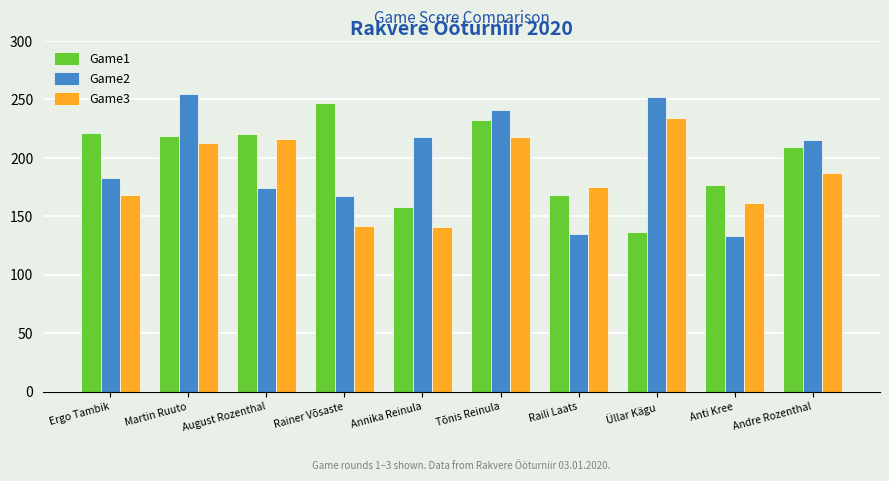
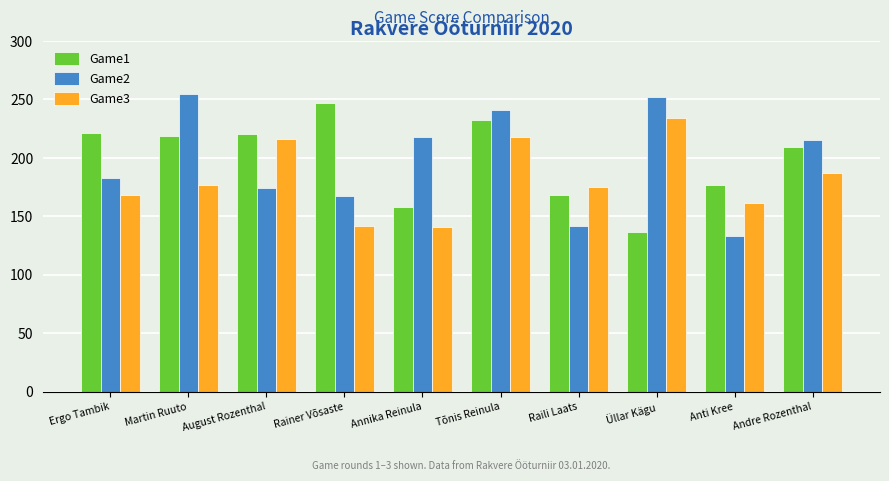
  {
    "Game1": {
      "Ergo Tambik": 221,
      "Martin Ruuto": 219,
      "August Rozenthal": 220,
      "Rainer Võsaste": 247,
      "Annika Reinula": 158,
      "Tõnis Reinula": 232,
      "Raili Laats": 168,
      "Üllar Kägu": 137,
      "Anti Kree": 177,
      "Andre Rozenthal": 209
    },
    "Game2": {
      "Ergo Tambik": 183,
      "Martin Ruuto": 255,
      "August Rozenthal": 174,
      "Rainer Võsaste": 167,
      "Annika Reinula": 218,
      "Tõnis Reinula": 241,
-     "Raili Laats": 135,
+     "Raili Laats": 142,
      "Üllar Kägu": 252,
      "Anti Kree": 133,
      "Andre Rozenthal": 215
    },
    "Game3": {
      "Ergo Tambik": 168,
-     "Martin Ruuto": 213,
+     "Martin Ruuto": 177,
      "August Rozenthal": 216,
      "Rainer Võsaste": 142,
      "Annika Reinula": 141,
      "Tõnis Reinula": 218,
      "Raili Laats": 175,
      "Üllar Kägu": 234,
      "Anti Kree": 161,
      "Andre Rozenthal": 187
    }
  }
